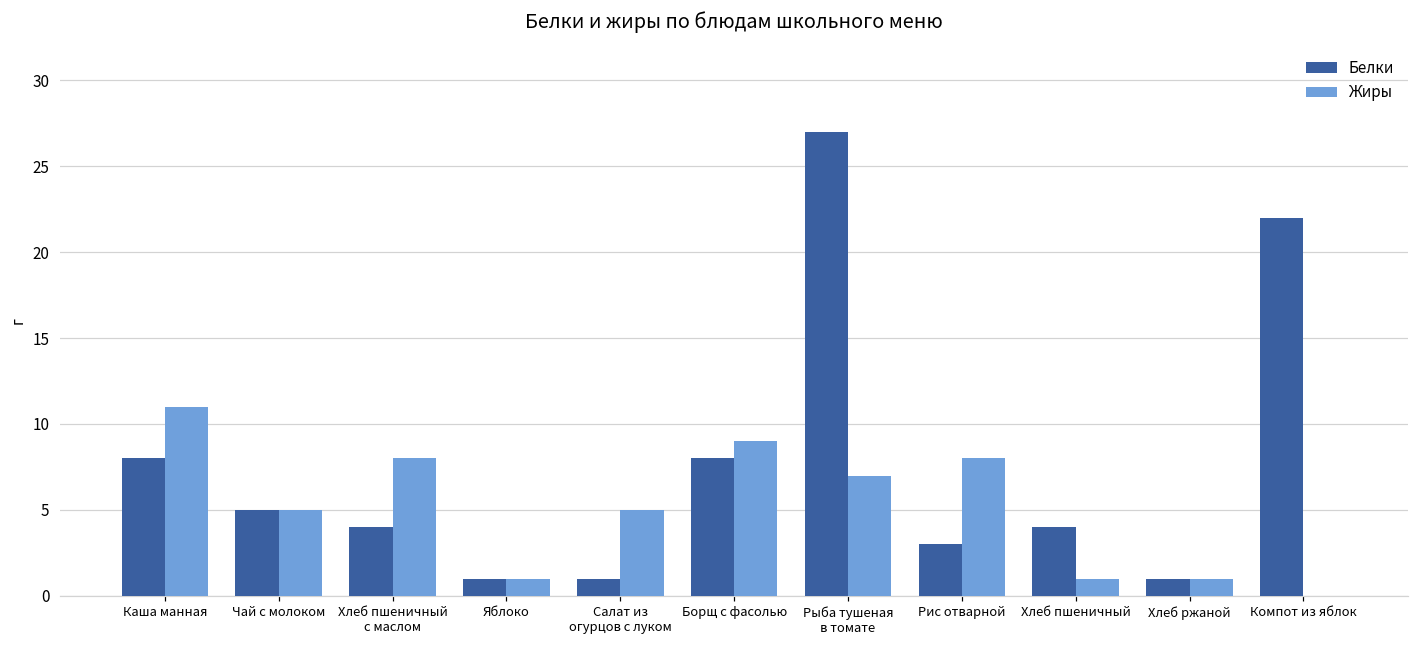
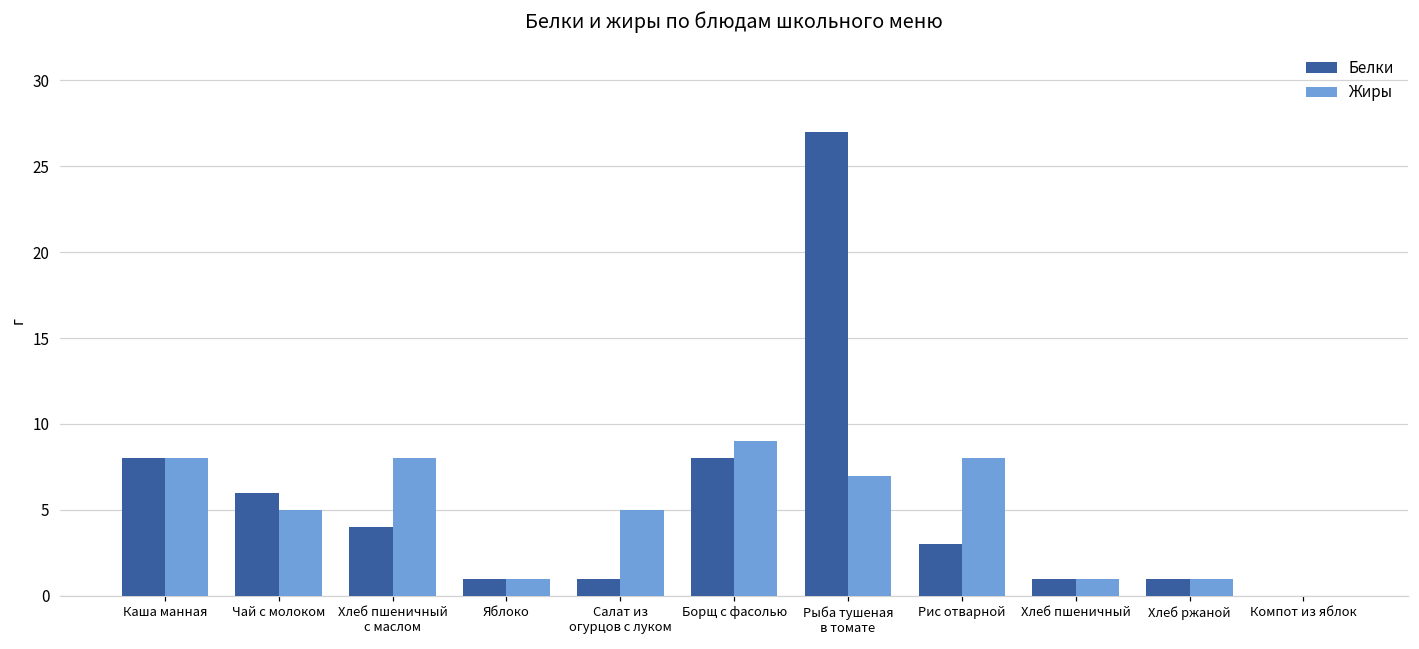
  {
    "Белки": {
      "Каша манная": 8,
-     "Чай с молоком": 5,
+     "Чай с молоком": 6,
      "Хлеб пшеничный с маслом": 4,
      "Яблоко": 1,
      "Салат из огурцов с луком": 1,
      "Борщ с фасолью": 8,
      "Рыба тушеная в томате": 27,
      "Рис отварной": 3,
-     "Хлеб пшеничный": 4,
+     "Хлеб пшеничный": 1,
      "Хлеб ржаной": 1,
-     "Компот из яблок": 22
+     "Компот из яблок": 0
    },
    "Жиры": {
-     "Каша манная": 11,
+     "Каша манная": 8,
      "Чай с молоком": 5,
      "Хлеб пшеничный с маслом": 8,
      "Яблоко": 1,
      "Салат из огурцов с луком": 5,
      "Борщ с фасолью": 9,
      "Рыба тушеная в томате": 7,
      "Рис отварной": 8,
      "Хлеб пшеничный": 1,
      "Хлеб ржаной": 1,
      "Компот из яблок": 0
    }
  }
